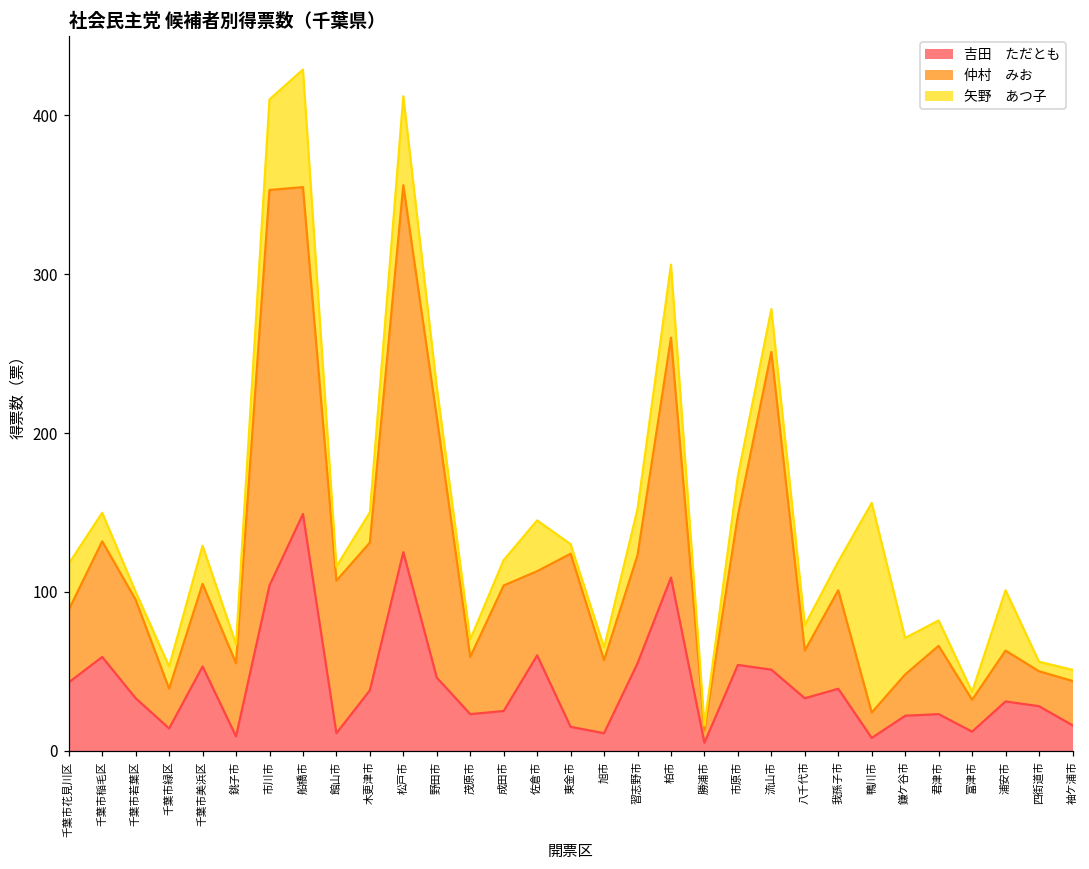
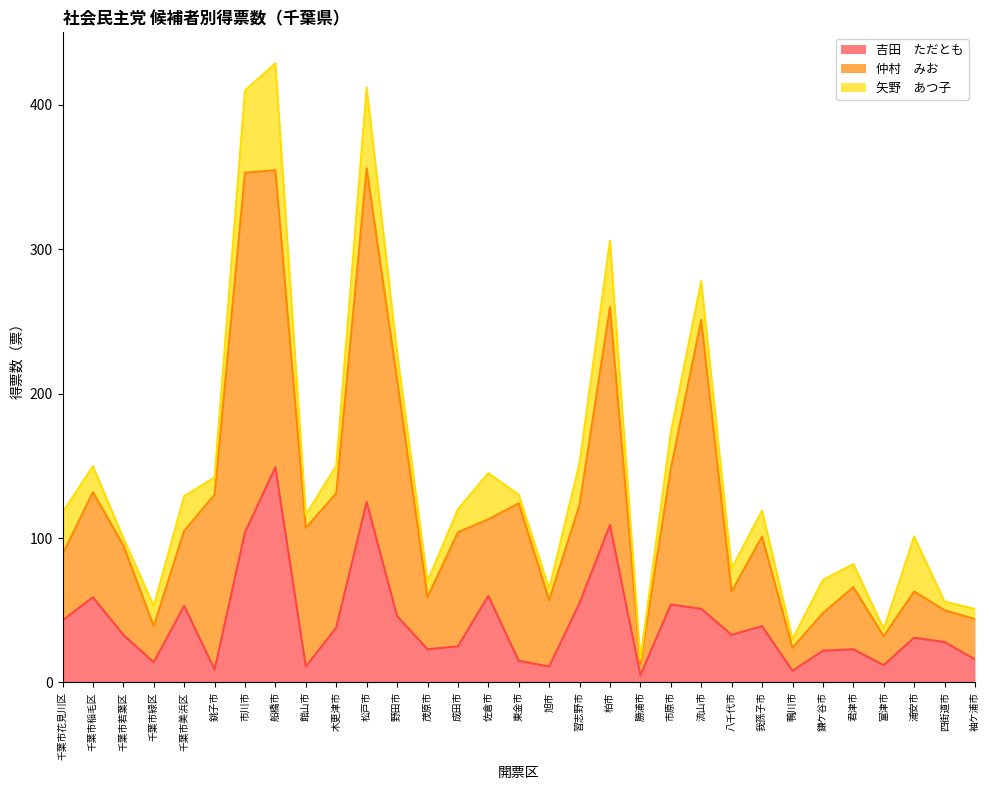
  {
    "吉田 ただとも": {
      "千葉市花見川区": 43,
      "千葉市稲毛区": 59,
      "千葉市若葉区": 33,
      "千葉市緑区": 14,
      "千葉市美浜区": 53,
      "銚子市": 9,
      "市川市": 104,
      "船橋市": 149,
      "館山市": 11,
      "木更津市": 38,
      "松戸市": 125,
      "野田市": 46,
      "茂原市": 23,
      "成田市": 25,
      "佐倉市": 60,
      "東金市": 15,
      "旭市": 11,
      "習志野市": 55,
      "柏市": 109,
      "勝浦市": 5,
      "市原市": 54,
      "流山市": 51,
      "八千代市": 33,
      "我孫子市": 39,
      "鴨川市": 8,
      "鎌ケ谷市": 22,
      "君津市": 23,
      "富津市": 12,
      "浦安市": 31,
      "四街道市": 28,
      "袖ケ浦市": 16
    },
    "仲村 みお": {
      "千葉市花見川区": 46,
      "千葉市稲毛区": 73,
      "千葉市若葉区": 62,
      "千葉市緑区": 25,
      "千葉市美浜区": 52,
-     "銚子市": 46,
+     "銚子市": 121,
      "市川市": 249,
      "船橋市": 206,
      "館山市": 96,
      "木更津市": 93,
      "松戸市": 231,
      "野田市": 164,
      "茂原市": 36,
      "成田市": 79,
      "佐倉市": 53,
      "東金市": 109,
      "旭市": 46,
      "習志野市": 68,
      "柏市": 151,
      "勝浦市": 8,
      "市原市": 94,
      "流山市": 200,
      "八千代市": 30,
      "我孫子市": 62,
      "鴨川市": 16,
      "鎌ケ谷市": 26,
      "君津市": 43,
      "富津市": 20,
      "浦安市": 32,
      "四街道市": 22,
      "袖ケ浦市": 28
    },
    "矢野 あつ子": {
      "千葉市花見川区": 29,
      "千葉市稲毛区": 18,
      "千葉市若葉区": 5,
      "千葉市緑区": 14,
      "千葉市美浜区": 24,
      "銚子市": 12,
      "市川市": 57,
      "船橋市": 74,
      "館山市": 9,
      "木更津市": 19,
      "松戸市": 56,
      "野田市": 19,
      "茂原市": 11,
      "成田市": 16,
      "佐倉市": 32,
      "東金市": 6,
      "旭市": 8,
      "習志野市": 29,
      "柏市": 46,
      "勝浦市": 3,
      "市原市": 25,
      "流山市": 27,
      "八千代市": 16,
      "我孫子市": 18,
-     "鴨川市": 132,
+     "鴨川市": 6,
      "鎌ケ谷市": 23,
      "君津市": 16,
      "富津市": 5,
      "浦安市": 38,
      "四街道市": 6,
      "袖ケ浦市": 7
    }
  }
